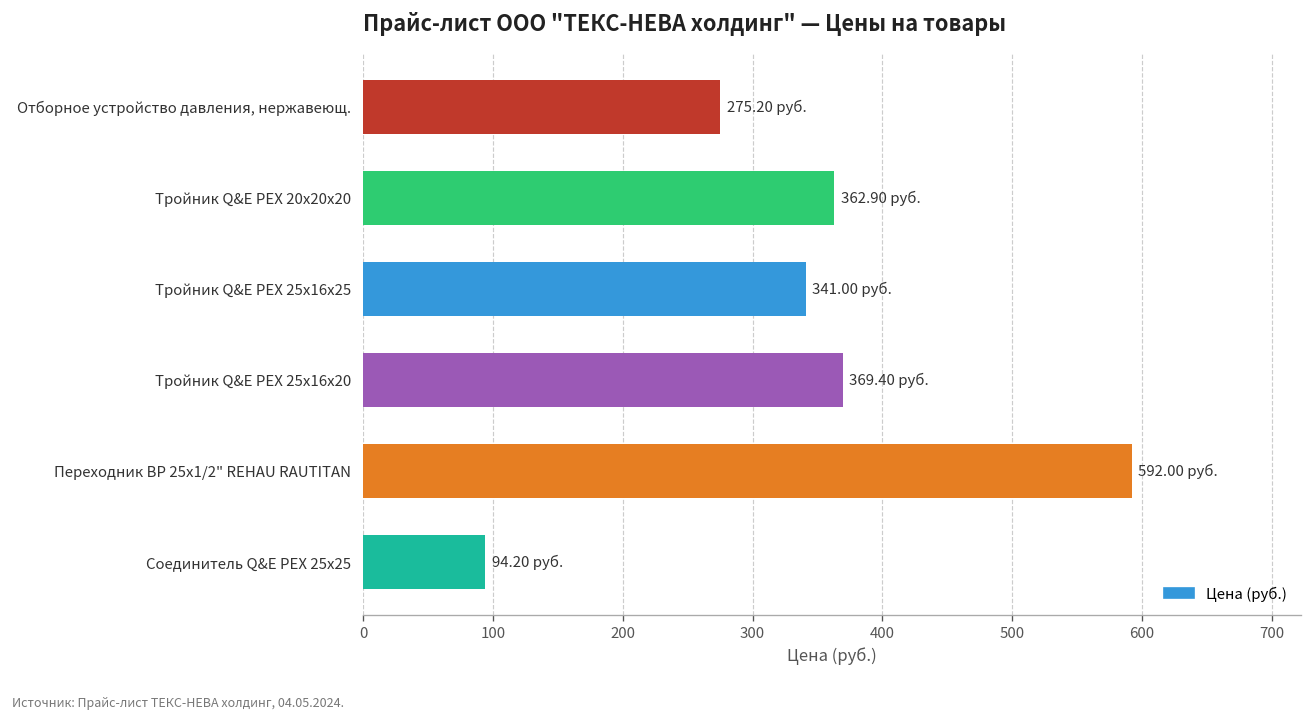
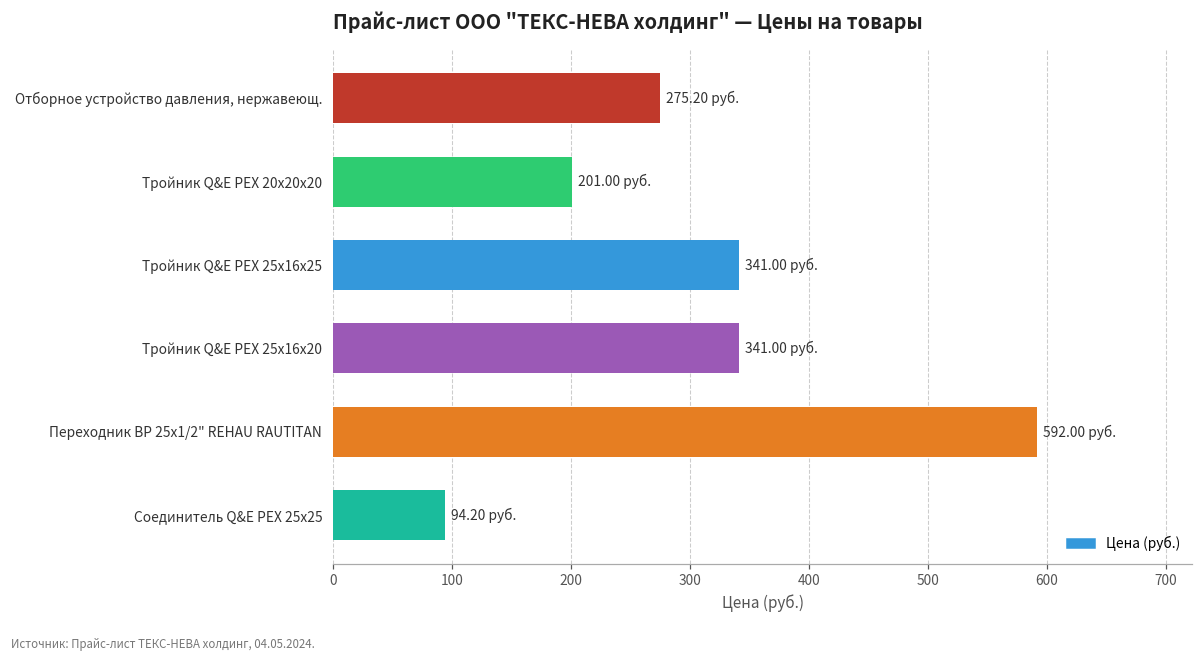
  {
    "Отборное устройство давления, нержавеющ.": 275.20,
-   "Тройник Q&E PEX 20х20х20": 362.90,
+   "Тройник Q&E PEX 20х20х20": 201.00,
    "Тройник Q&E PEX 25х16х25": 341.00,
-   "Тройник Q&E PEX 25х16х20": 369.40,
+   "Тройник Q&E PEX 25х16х20": 341.00,
    "Переходник ВР 25x1/2\" REHAU RAUTITAN": 592.00,
    "Соединитель Q&E PEX 25х25": 94.20
  }
